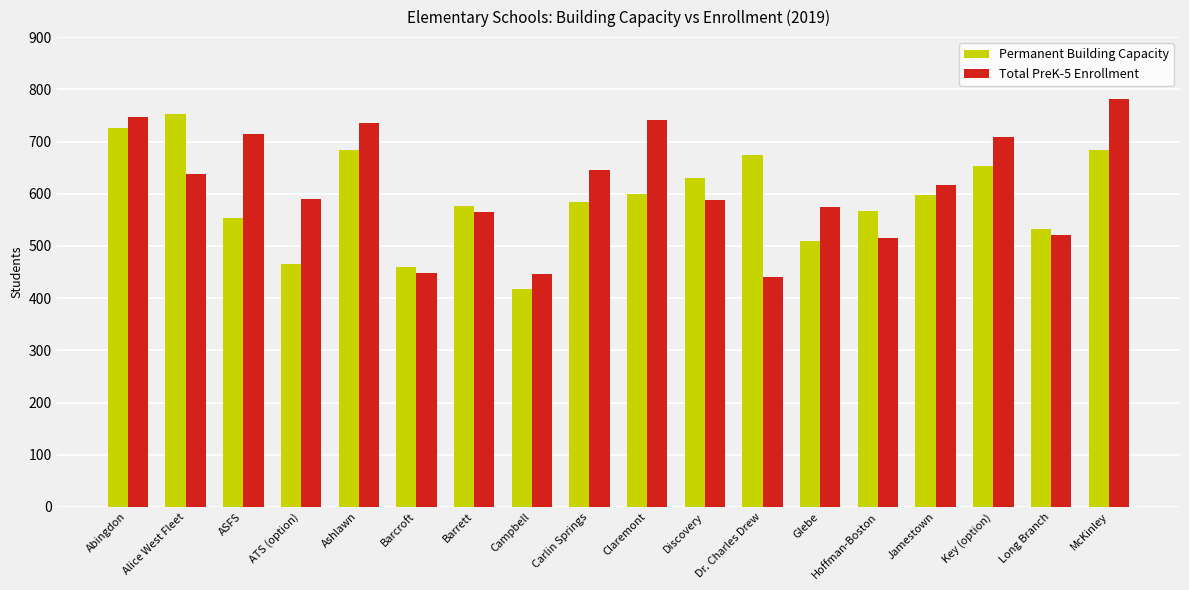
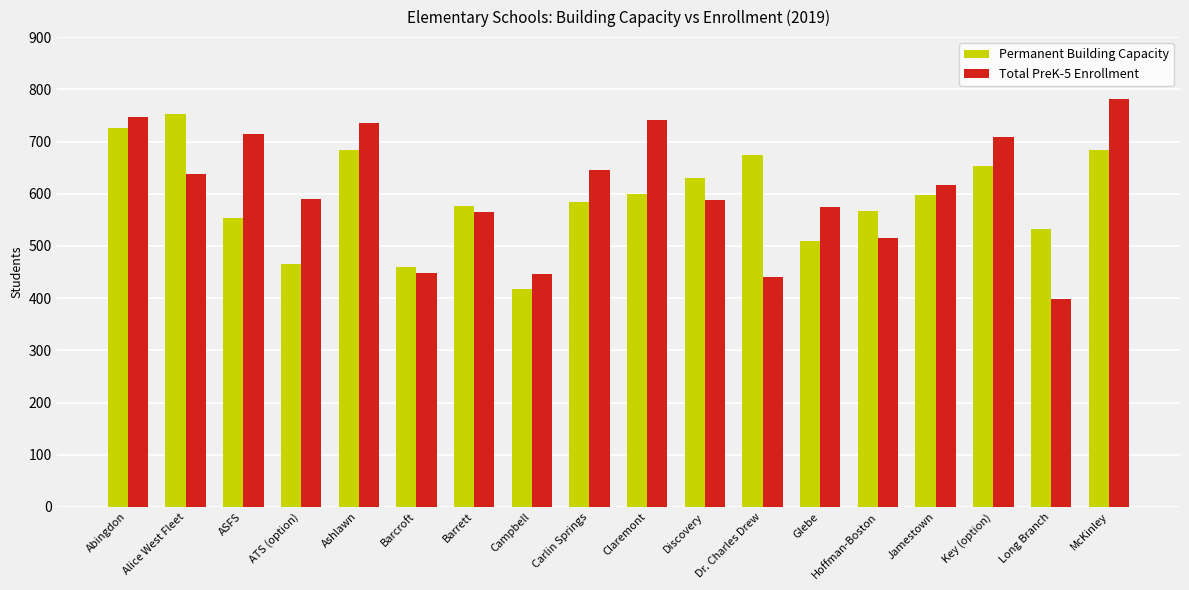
  {
    "Permanent Building Capacity": {
      "Abingdon": 730,
      "Alice West Fleet": 750,
      "ASFS": 550,
      "ATS (option)": 470,
      "Ashlawn": 680,
      "Barcroft": 460,
      "Barrett": 580,
      "Campbell": 420,
      "Carlin Springs": 590,
      "Claremont": 600,
      "Discovery": 630,
      "Dr. Charles Drew": 670,
      "Glebe": 510,
      "Hoffman-Boston": 570,
      "Jamestown": 600,
      "Key (option)": 650,
      "Long Branch": 530,
      "McKinley": 680
    },
    "Total PreK-5 Enrollment": {
      "Abingdon": 750,
      "Alice West Fleet": 640,
      "ASFS": 710,
      "ATS (option)": 590,
      "Ashlawn": 740,
      "Barcroft": 450,
      "Barrett": 560,
      "Campbell": 450,
      "Carlin Springs": 650,
      "Claremont": 740,
      "Discovery": 590,
      "Dr. Charles Drew": 440,
      "Glebe": 570,
      "Hoffman-Boston": 520,
      "Jamestown": 620,
      "Key (option)": 710,
-     "Long Branch": 520,
+     "Long Branch": 400,
      "McKinley": 780
    }
  }
